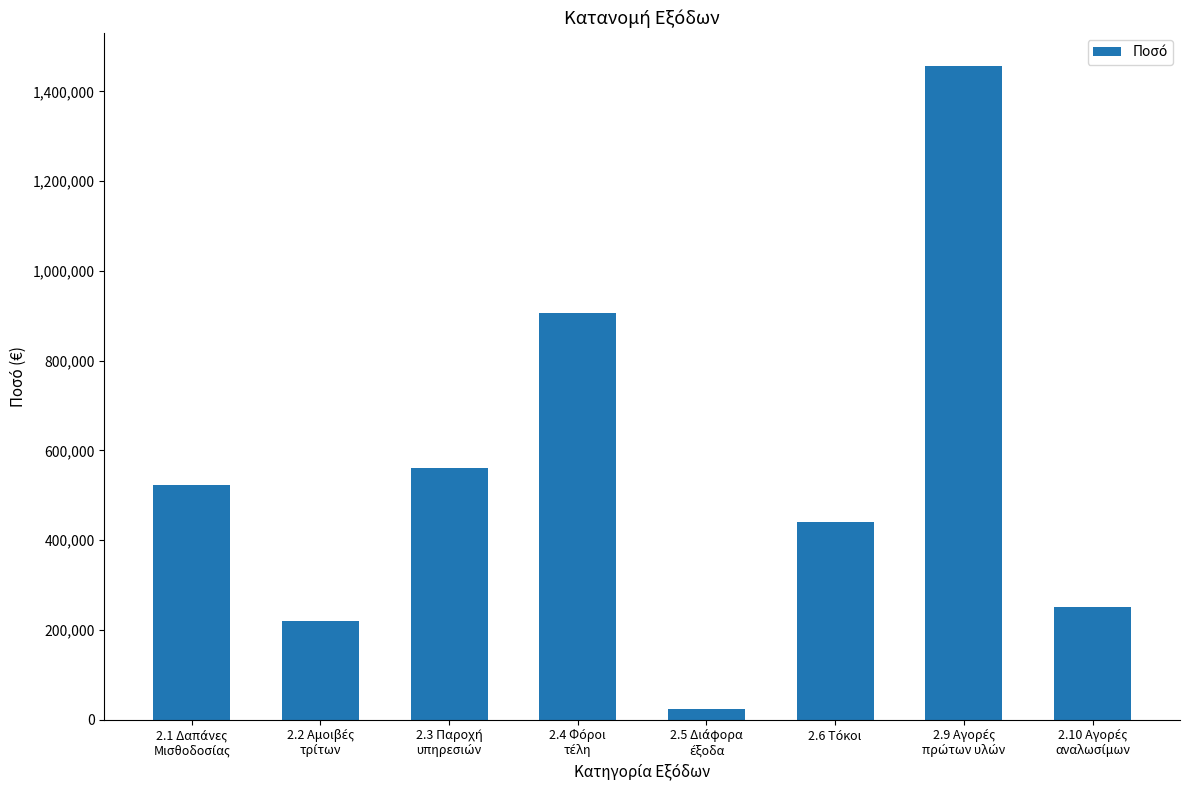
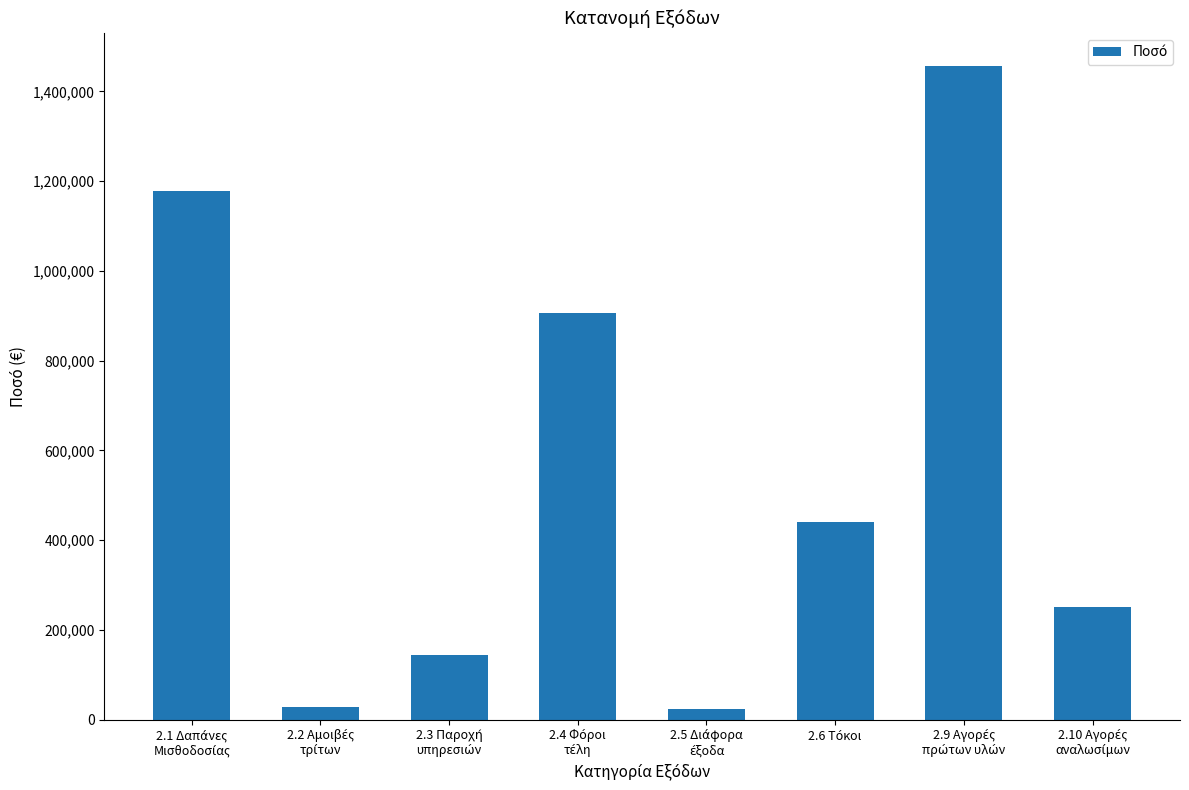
  {
-   "2.1 Δαπάνες Μισθοδοσίας": "520,000",
-   "2.2 Αμοιβές τρίτων": "220,000",
-   "2.3 Παροχή υπηρεσιών": "560,000",
+   "2.1 Δαπάνες Μισθοδοσίας": "1,180,000",
+   "2.2 Αμοιβές τρίτων": "30,000",
+   "2.3 Παροχή υπηρεσιών": "140,000",
    "2.4 Φόροι τέλη": "910,000",
    "2.5 Διάφορα έξοδα": "20,000",
    "2.6 Τόκοι": "440,000",
    "2.9 Αγορές πρώτων υλών": "1,460,000",
    "2.10 Αγορές αναλωσίμων": "250,000"
  }
